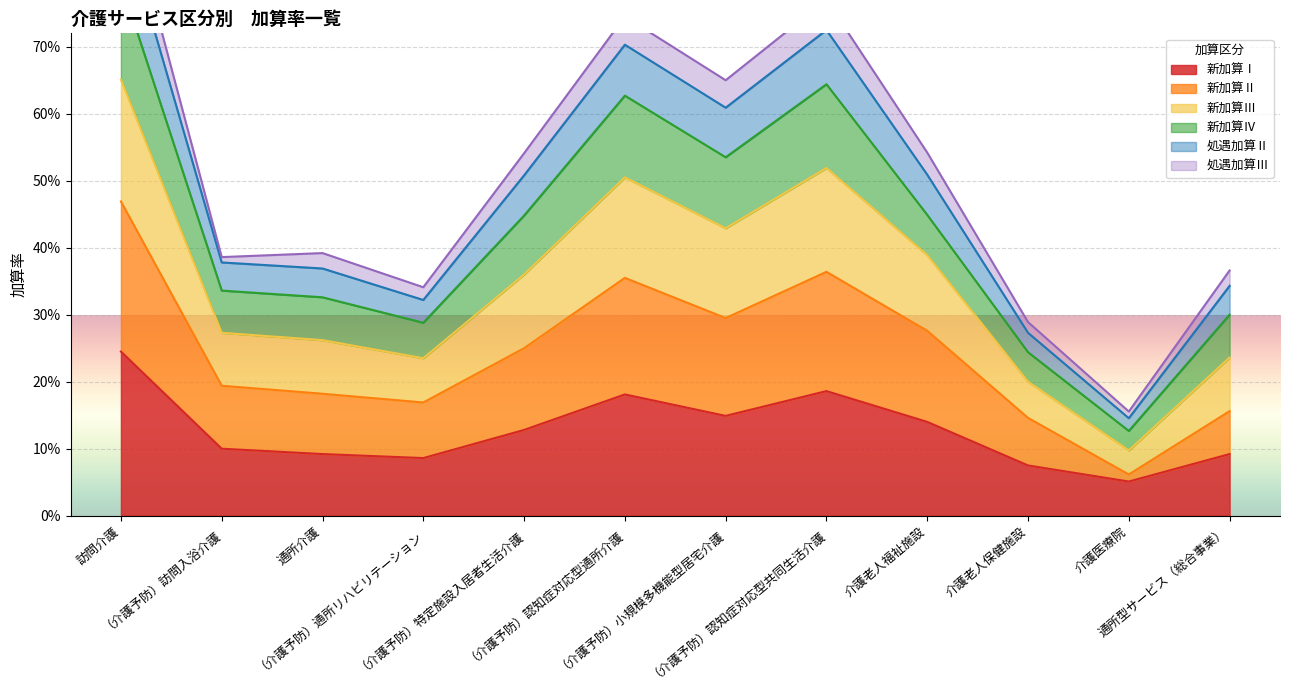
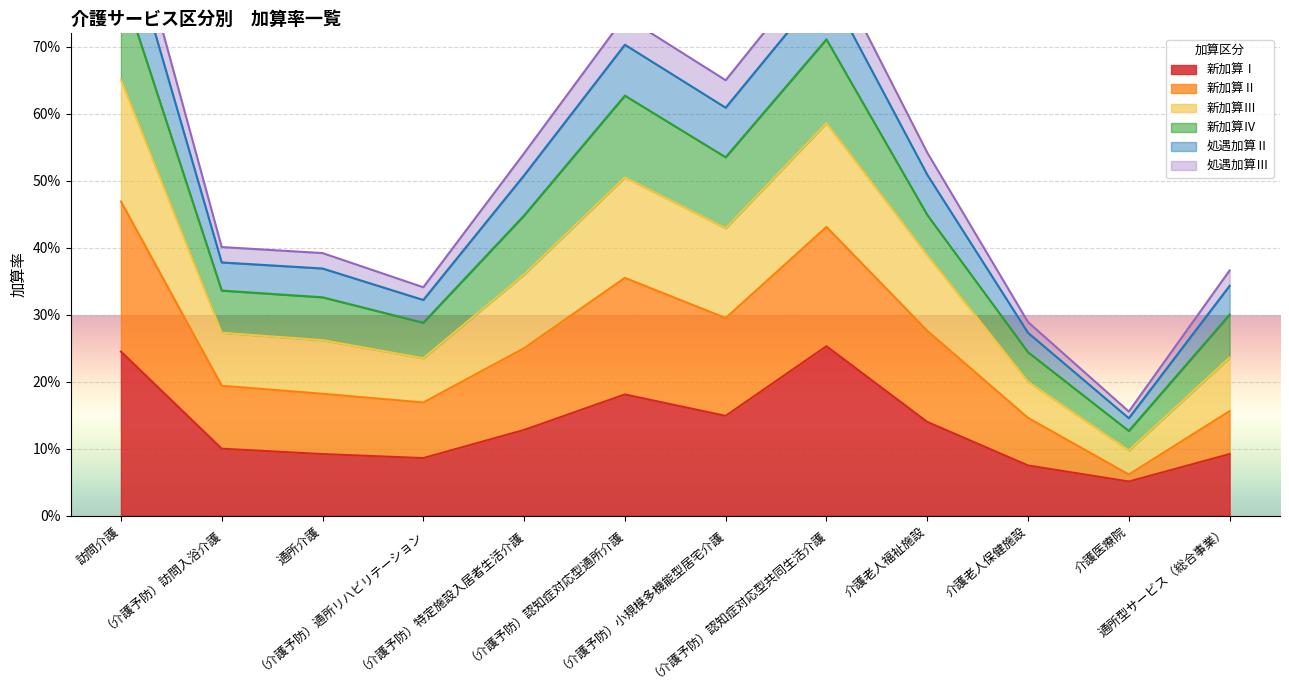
  {
    "新加算Ⅰ": {
      "訪問介護": "25%",
      "（介護予防）訪問入浴介護": "10%",
      "通所介護": "9%",
      "（介護予防）通所リハビリテーション": "9%",
      "（介護予防）特定施設入居者生活介護": "13%",
      "（介護予防）認知症対応型通所介護": "18%",
      "（介護予防）小規模多機能型居宅介護": "15%",
-     "（介護予防）認知症対応型共同生活介護": "19%",
+     "（介護予防）認知症対応型共同生活介護": "25%",
      "介護老人福祉施設": "14%",
      "介護老人保健施設": "8%",
      "介護医療院": "5%",
      "通所型サービス（総合事業）": "9%"
    },
    "新加算Ⅱ": {
      "訪問介護": "22%",
      "（介護予防）訪問入浴介護": "9%",
      "通所介護": "9%",
      "（介護予防）通所リハビリテーション": "8%",
      "（介護予防）特定施設入居者生活介護": "12%",
      "（介護予防）認知症対応型通所介護": "17%",
      "（介護予防）小規模多機能型居宅介護": "15%",
      "（介護予防）認知症対応型共同生活介護": "18%",
      "介護老人福祉施設": "14%",
      "介護老人保健施設": "7%",
      "介護医療院": "1%",
      "通所型サービス（総合事業）": "6%"
    },
    "新加算Ⅲ": {
      "訪問介護": "18%",
      "（介護予防）訪問入浴介護": "8%",
      "通所介護": "8%",
      "（介護予防）通所リハビリテーション": "7%",
      "（介護予防）特定施設入居者生活介護": "11%",
      "（介護予防）認知症対応型通所介護": "15%",
      "（介護予防）小規模多機能型居宅介護": "13%",
      "（介護予防）認知症対応型共同生活介護": "15%",
      "介護老人福祉施設": "11%",
      "介護老人保健施設": "5%",
      "介護医療院": "4%",
      "通所型サービス（総合事業）": "8%"
    },
    "新加算Ⅳ": {
      "（介護予防）訪問入浴介護": "6%",
      "通所介護": "6%",
      "（介護予防）通所リハビリテーション": "5%",
      "（介護予防）特定施設入居者生活介護": "9%",
      "（介護予防）認知症対応型通所介護": "12%",
      "（介護予防）小規模多機能型居宅介護": "11%",
      "（介護予防）認知症対応型共同生活介護": "13%",
      "介護老人福祉施設": "6%",
      "介護老人保健施設": "4%",
      "介護医療院": "3%",
      "通所型サービス（総合事業）": "6%"
    },
    "処遇加算Ⅱ": {
      "（介護予防）訪問入浴介護": "4%",
      "通所介護": "4%",
      "（介護予防）通所リハビリテーション": "3%",
      "（介護予防）特定施設入居者生活介護": "6%",
      "（介護予防）認知症対応型通所介護": "8%",
      "（介護予防）小規模多機能型居宅介護": "7%",
      "介護老人福祉施設": "6%",
      "介護老人保健施設": "3%",
      "介護医療院": "2%",
      "通所型サービス（総合事業）": "4%"
    },
    "処遇加算Ⅲ": {
-     "（介護予防）訪問入浴介護": "1%",
+     "（介護予防）訪問入浴介護": "2%",
      "通所介護": "2%",
      "（介護予防）通所リハビリテーション": "2%",
      "（介護予防）特定施設入居者生活介護": "3%",
      "（介護予防）小規模多機能型居宅介護": "4%",
      "介護老人福祉施設": "3%",
      "介護老人保健施設": "2%",
      "介護医療院": "1%",
      "通所型サービス（総合事業）": "2%"
    }
  }
